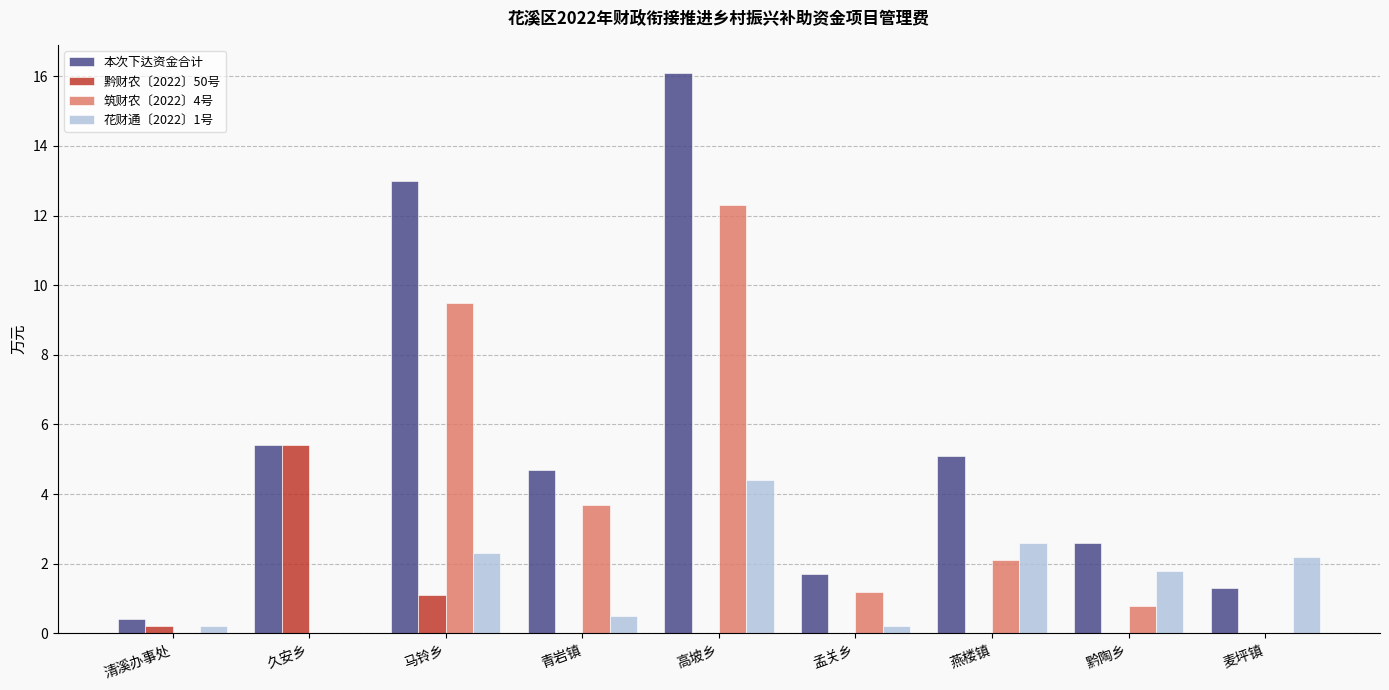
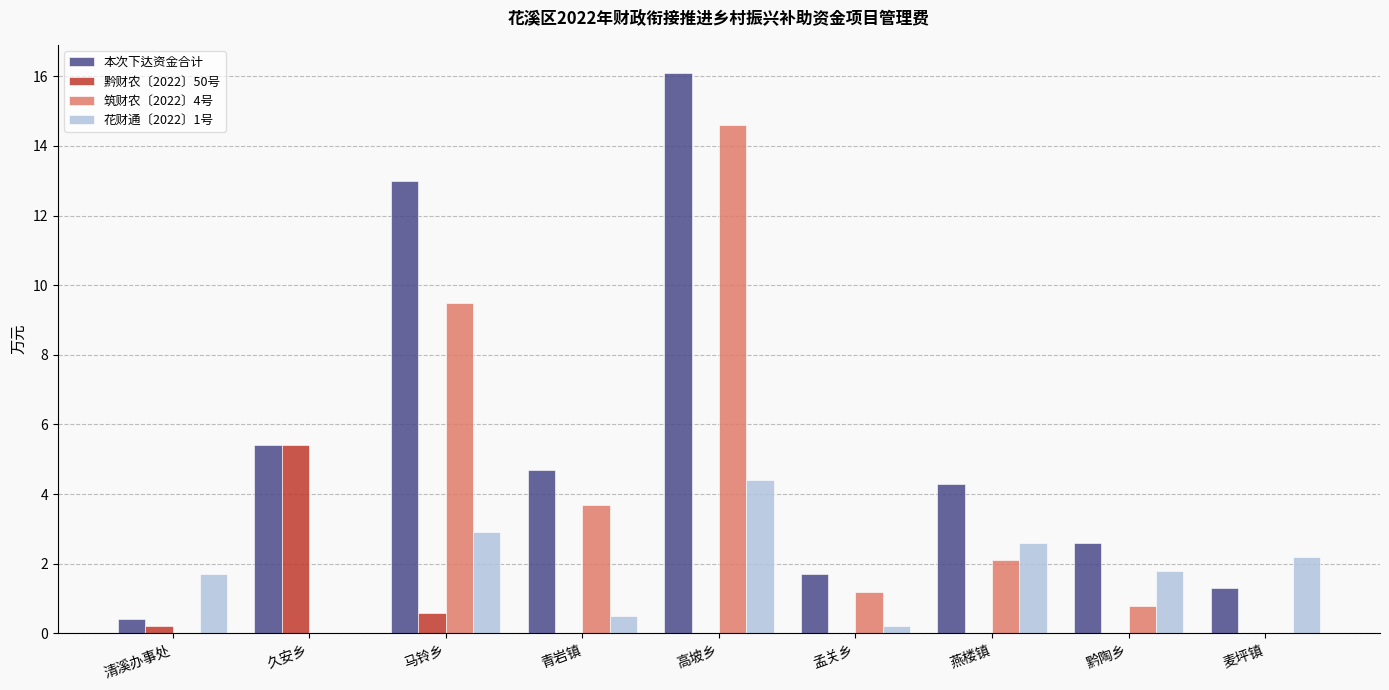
  {
    "本次下达资金合计": {
      "清溪办事处": 0.4,
      "久安乡": 5.4,
      "马铃乡": 13.0,
      "青岩镇": 4.7,
      "高坡乡": 16.1,
      "孟关乡": 1.7,
-     "燕楼镇": 5.1,
+     "燕楼镇": 4.3,
      "黔陶乡": 2.6,
      "麦坪镇": 1.3
    },
    "黔财农〔2022〕50号": {
      "清溪办事处": 0.2,
      "久安乡": 5.4,
-     "马铃乡": 1.1,
+     "马铃乡": 0.6,
      "青岩镇": 0.0,
      "高坡乡": 0.0,
      "孟关乡": 0.0,
      "燕楼镇": 0.0,
      "黔陶乡": 0.0,
      "麦坪镇": 0.0
    },
    "筑财农〔2022〕4号": {
      "清溪办事处": 0.0,
      "久安乡": 0.0,
      "马铃乡": 9.5,
      "青岩镇": 3.7,
-     "高坡乡": 12.3,
+     "高坡乡": 14.6,
      "孟关乡": 1.2,
      "燕楼镇": 2.1,
      "黔陶乡": 0.8,
      "麦坪镇": 0.0
    },
    "花财通〔2022〕1号": {
-     "清溪办事处": 0.2,
+     "清溪办事处": 1.7,
      "久安乡": 0.0,
-     "马铃乡": 2.3,
+     "马铃乡": 2.9,
      "青岩镇": 0.5,
      "高坡乡": 4.4,
      "孟关乡": 0.2,
      "燕楼镇": 2.6,
      "黔陶乡": 1.8,
      "麦坪镇": 2.2
    }
  }
